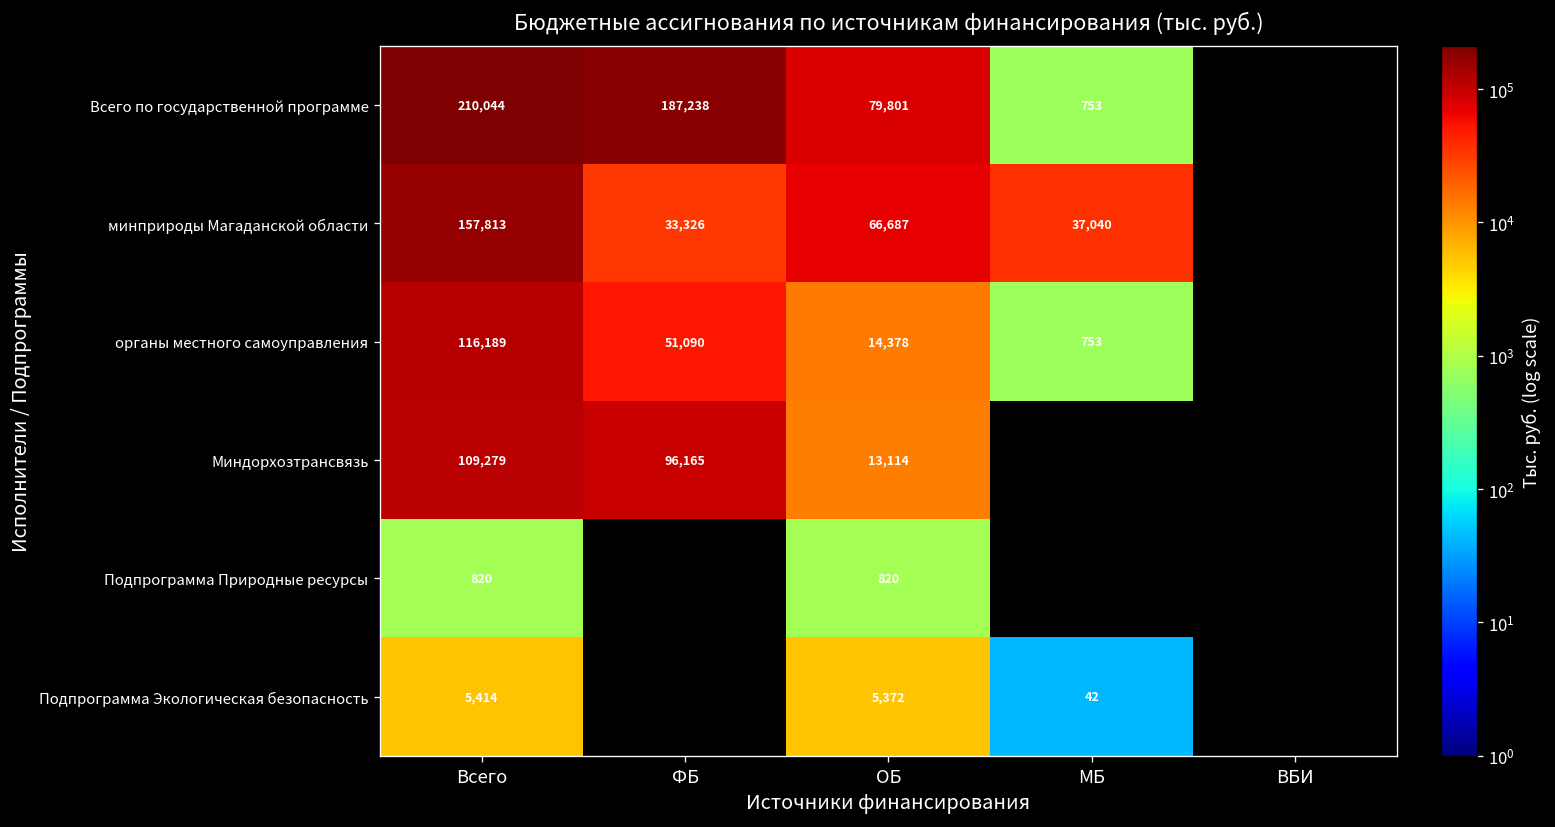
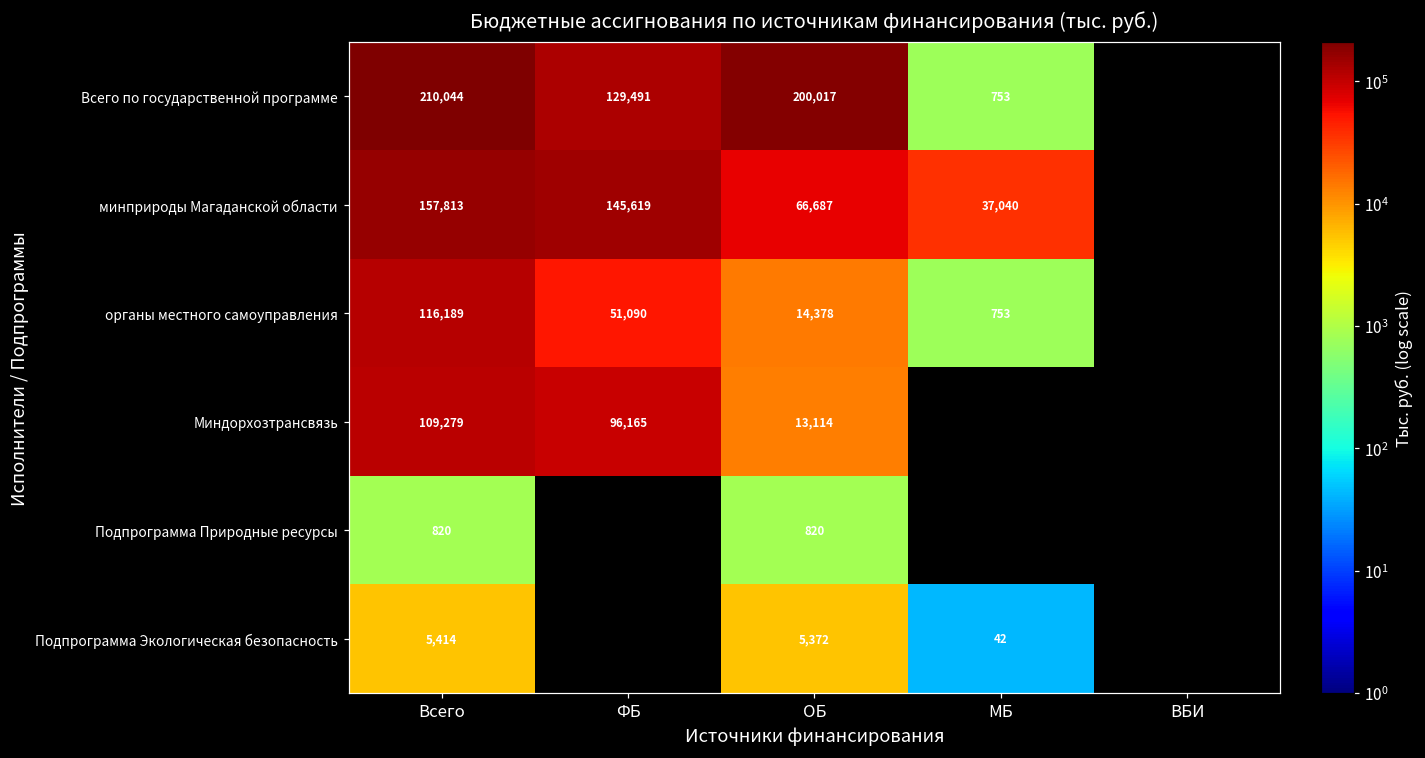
  {
    "Всего по государственной программе": {
      "Всего": "210,044",
-     "ФБ": "187,238",
-     "ОБ": "79,801",
+     "ФБ": "129,491",
+     "ОБ": "200,017",
      "МБ": "753"
    },
    "минприроды Магаданской области": {
      "Всего": "157,813",
-     "ФБ": "33,326",
+     "ФБ": "145,619",
      "ОБ": "66,687",
      "МБ": "37,040"
    },
    "органы местного самоуправления": {
      "Всего": "116,189",
      "ФБ": "51,090",
      "ОБ": "14,378",
      "МБ": "753"
    },
    "Миндорхозтрансвязь": {
      "Всего": "109,279",
      "ФБ": "96,165",
      "ОБ": "13,114"
    },
    "Подпрограмма Природные ресурсы": {
      "Всего": "820",
      "ОБ": "820"
    },
    "Подпрограмма Экологическая безопасность": {
      "Всего": "5,414",
      "ОБ": "5,372",
      "МБ": "42"
    }
  }
